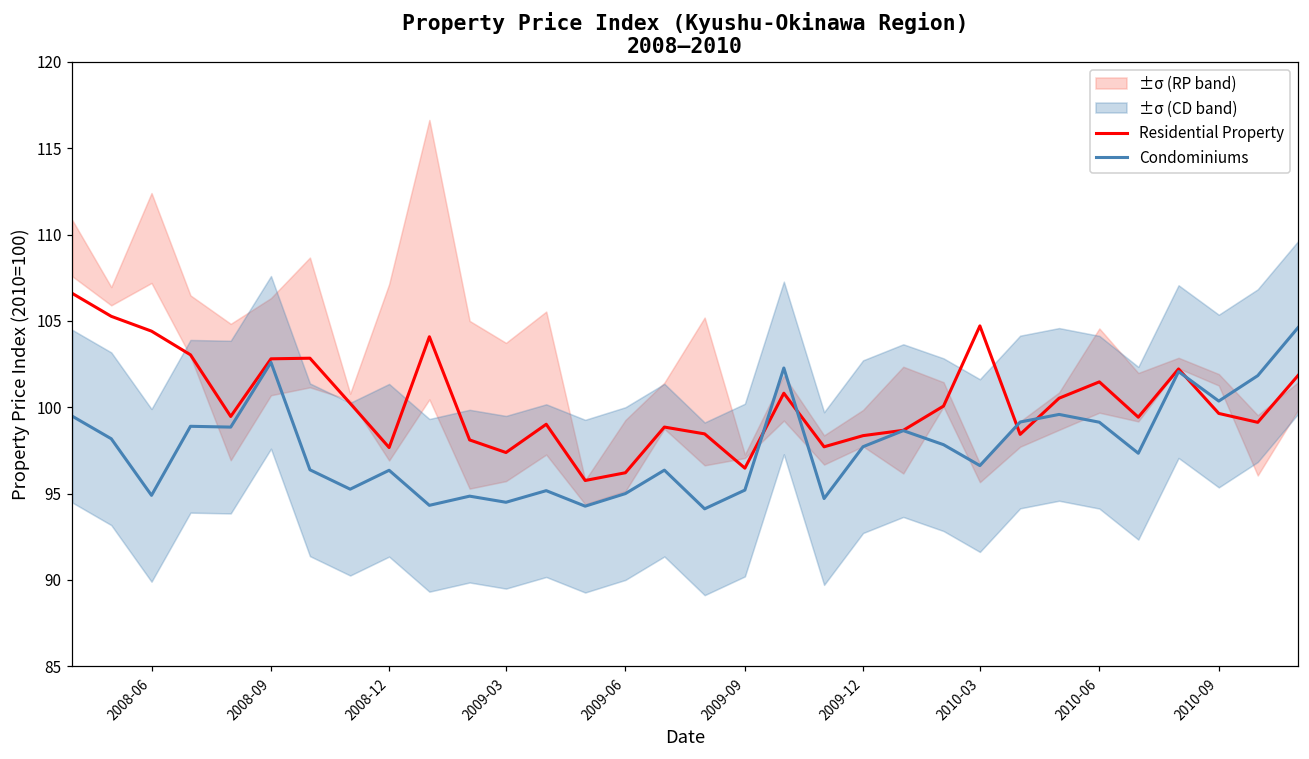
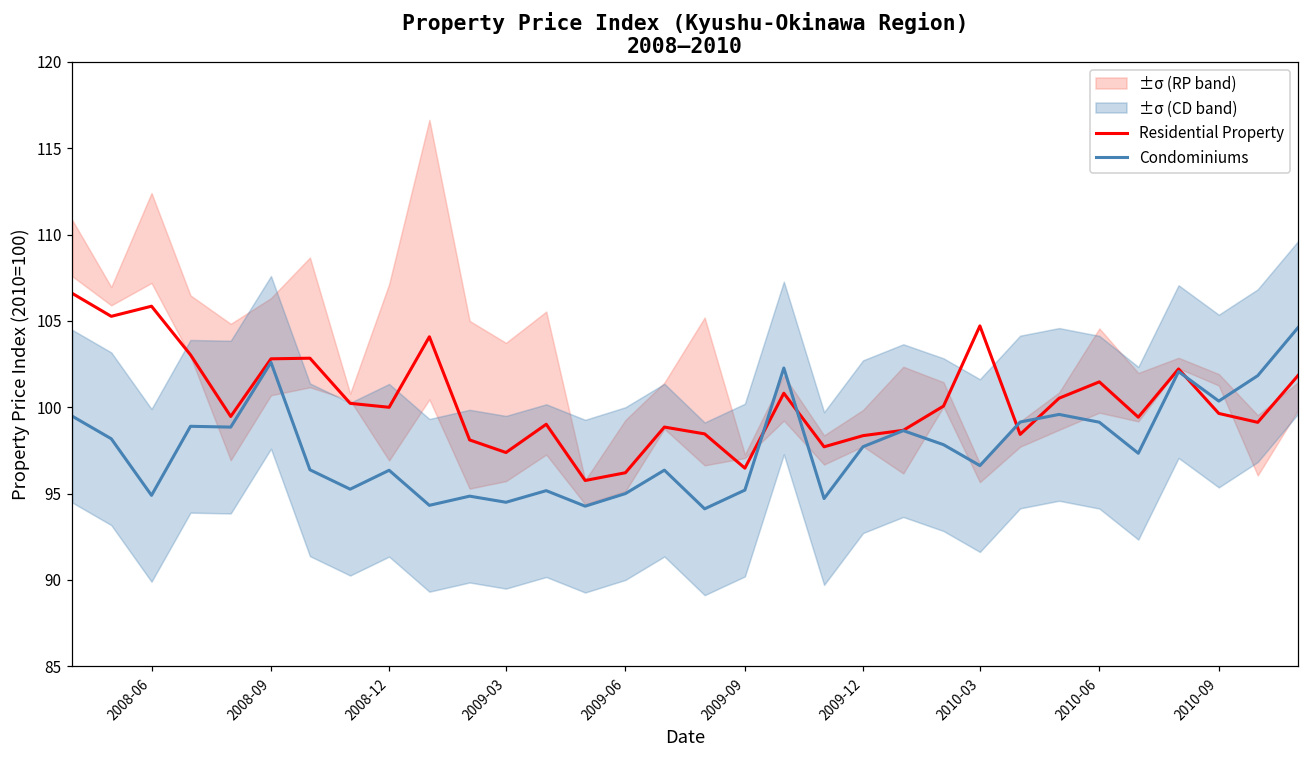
  {
    "Residential Property": {
-     "2008-06": 104.4,
+     "2008-06": 105.9,
      "2008-09": 102.8,
-     "2008-12": 97.7,
+     "2008-12": 100.0,
      "2009-03": 97.4,
      "2009-06": 96.2,
      "2009-09": 96.5,
      "2009-12": 98.4,
      "2010-03": 104.7,
      "2010-06": 101.5,
      "2010-09": 99.6
    }
  }
